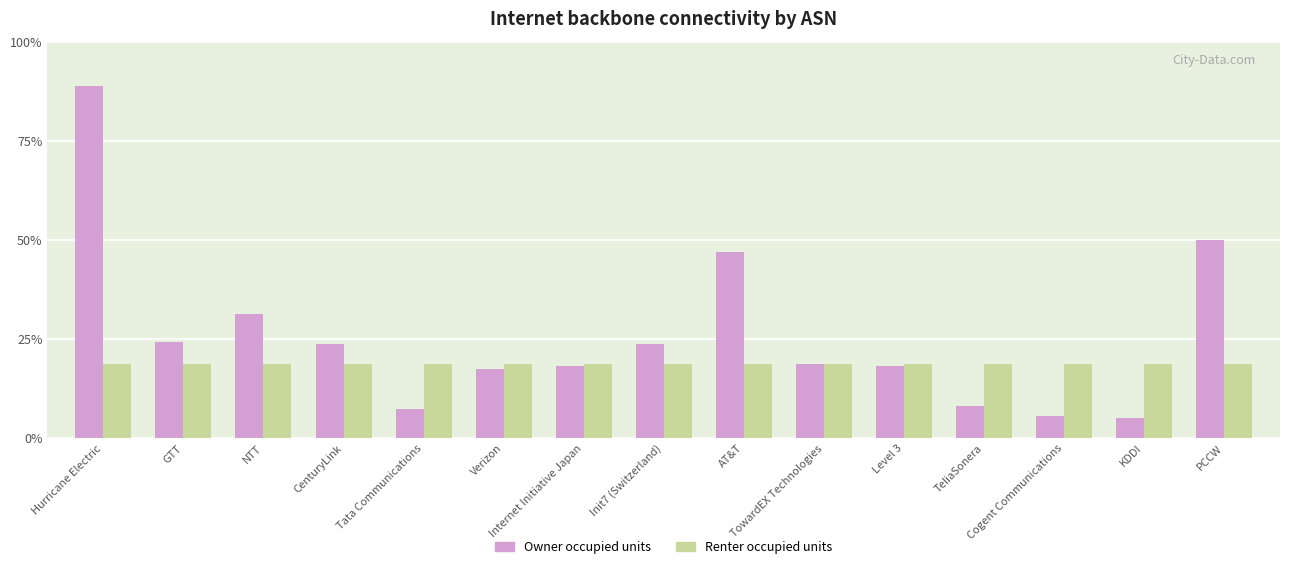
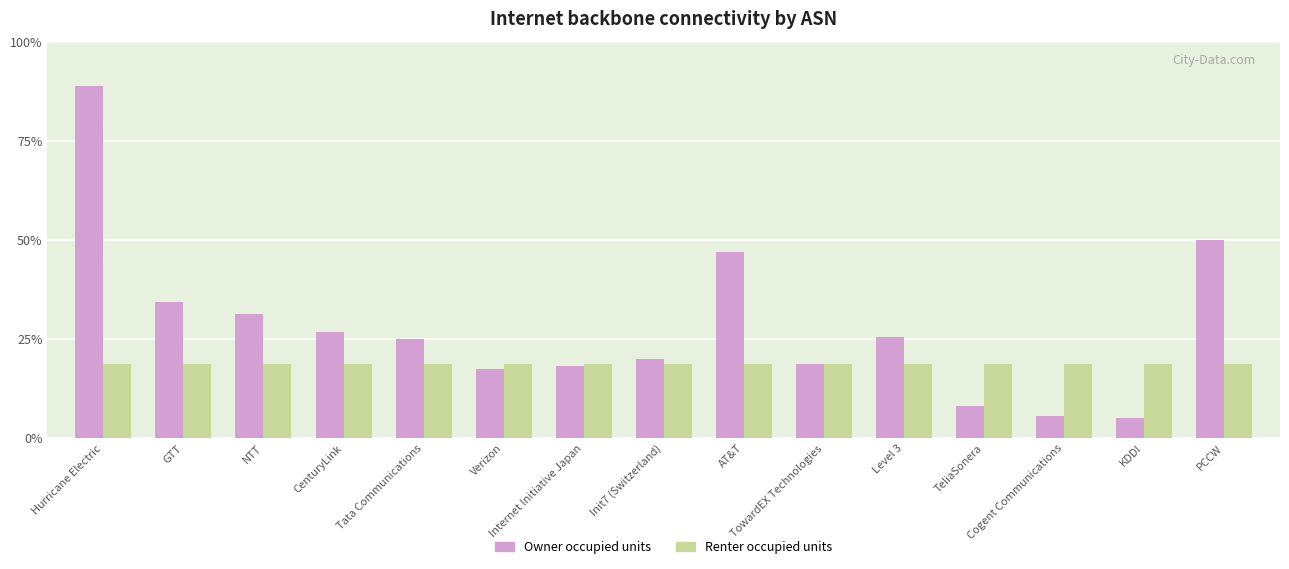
  {
    "Owner occupied units": {
      "Hurricane Electric": "89%",
-     "GTT": "24%",
+     "GTT": "34%",
      "NTT": "31%",
-     "CenturyLink": "24%",
-     "Tata Communications": "8%",
+     "CenturyLink": "27%",
+     "Tata Communications": "25%",
      "Verizon": "18%",
      "Internet Initiative Japan": "18%",
-     "Init7 (Switzerland)": "24%",
+     "Init7 (Switzerland)": "20%",
      "AT&T": "47%",
      "TowardEX Technologies": "19%",
-     "Level 3": "18%",
+     "Level 3": "26%",
      "TeliaSonera": "8%",
      "Cogent Communications": "6%",
      "KDDI": "5%",
      "PCCW": "50%"
    },
    "Renter occupied units": {
      "Hurricane Electric": "19%",
      "GTT": "19%",
      "NTT": "19%",
      "CenturyLink": "19%",
      "Tata Communications": "19%",
      "Verizon": "19%",
      "Internet Initiative Japan": "19%",
      "Init7 (Switzerland)": "19%",
      "AT&T": "19%",
      "TowardEX Technologies": "19%",
      "Level 3": "19%",
      "TeliaSonera": "19%",
      "Cogent Communications": "19%",
      "KDDI": "19%",
      "PCCW": "19%"
    }
  }
